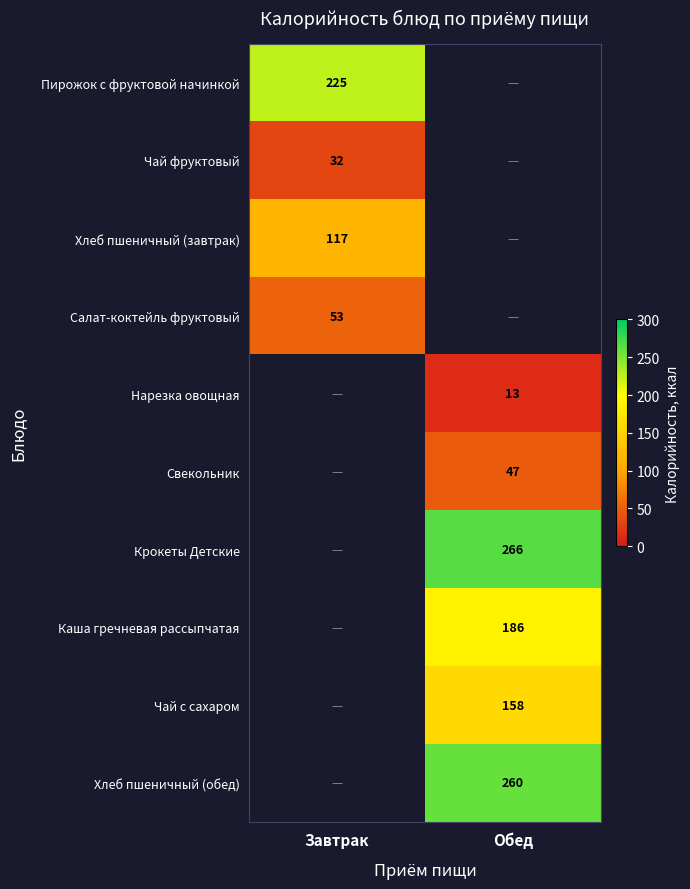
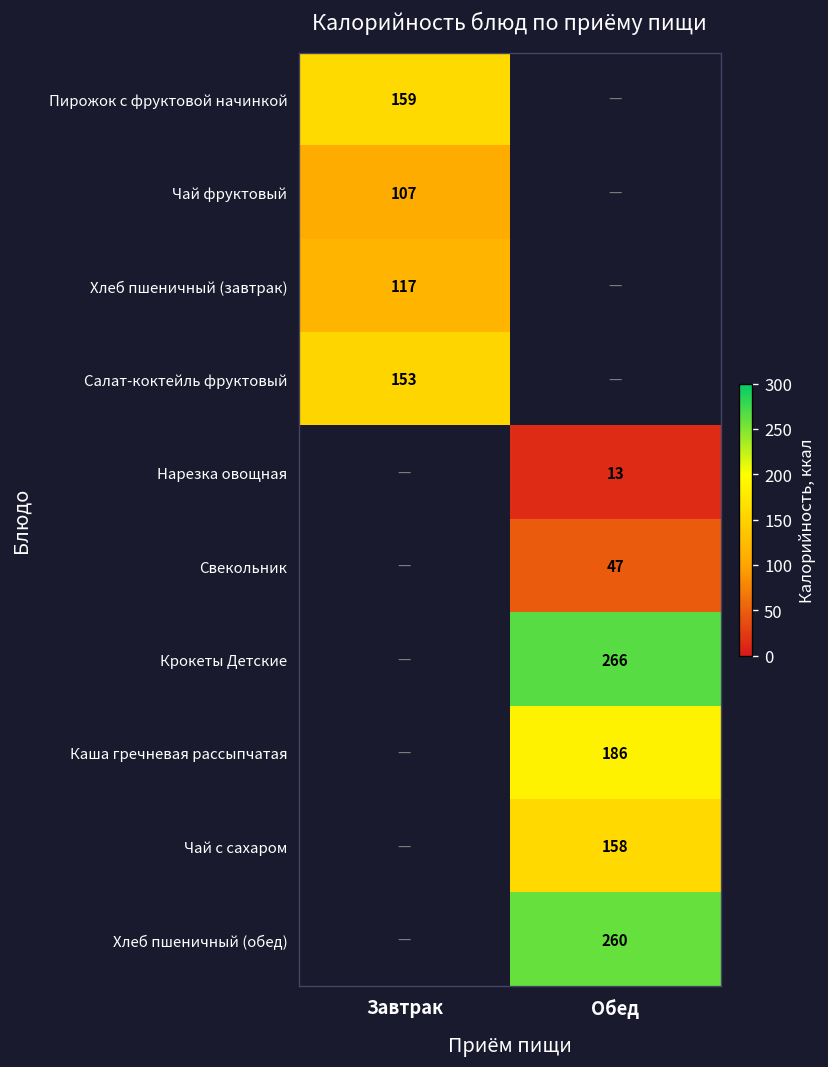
  {
    "Пирожок с фруктовой начинкой": {
-     "Завтрак": 225
+     "Завтрак": 159
    },
    "Чай фруктовый": {
-     "Завтрак": 32
+     "Завтрак": 107
    },
    "Хлеб пшеничный (завтрак)": {
      "Завтрак": 117
    },
    "Салат-коктейль фруктовый": {
-     "Завтрак": 53
+     "Завтрак": 153
    },
    "Нарезка овощная": {
      "Обед": 13
    },
    "Свекольник": {
      "Обед": 47
    },
    "Крокеты Детские": {
      "Обед": 266
    },
    "Каша гречневая рассыпчатая": {
      "Обед": 186
    },
    "Чай с сахаром": {
      "Обед": 158
    },
    "Хлеб пшеничный (обед)": {
      "Обед": 260
    }
  }
